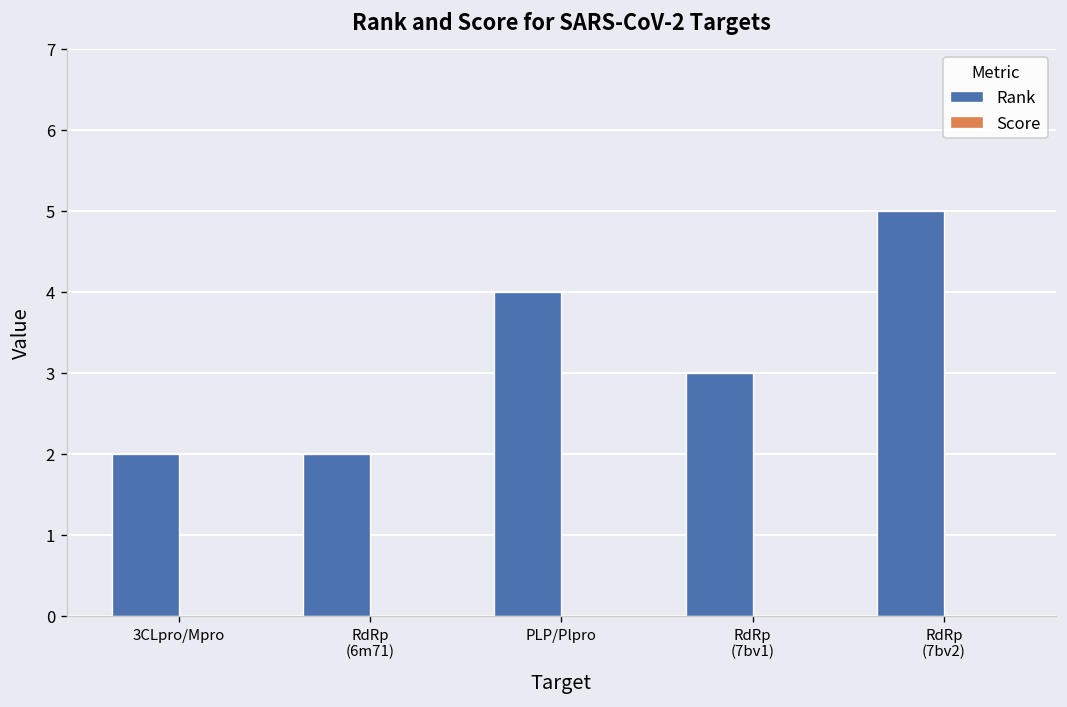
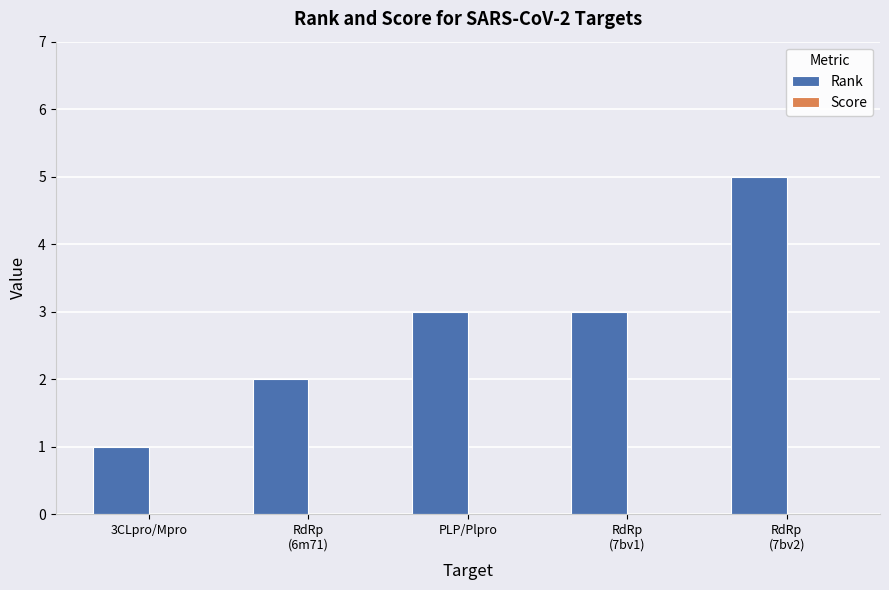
  {
    "Rank": {
-     "3CLpro/Mpro": 2,
+     "3CLpro/Mpro": 1,
      "RdRp (6m71)": 2,
-     "PLP/Plpro": 4,
+     "PLP/Plpro": 3,
      "RdRp (7bv1)": 3,
      "RdRp (7bv2)": 5
    },
    "Score": {
      "3CLpro/Mpro": 0,
      "RdRp (6m71)": 0,
      "PLP/Plpro": 0,
      "RdRp (7bv1)": 0,
      "RdRp (7bv2)": 0
    }
  }
